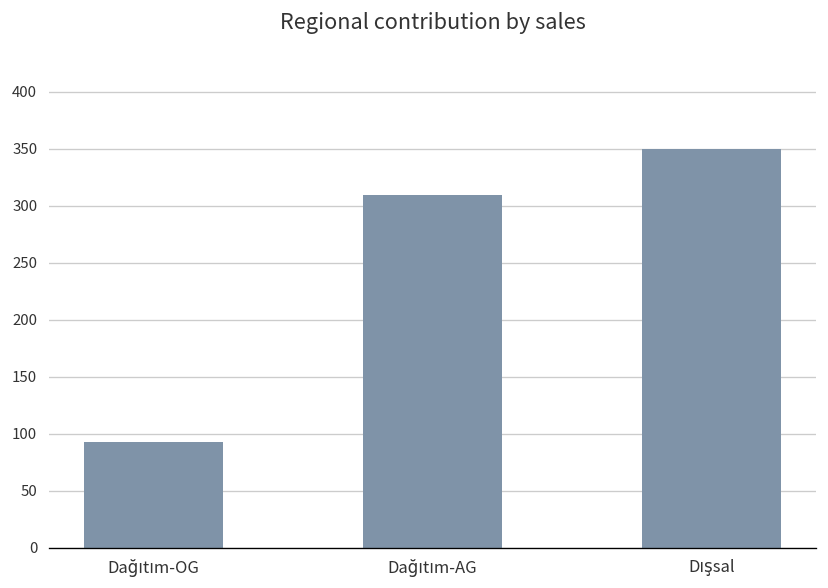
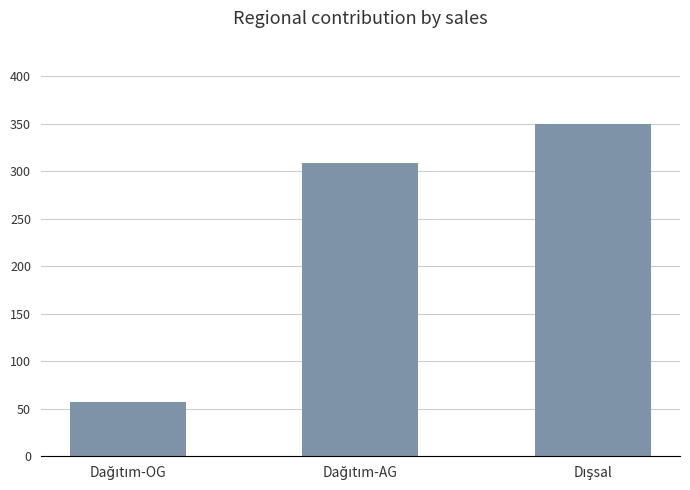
  {
-   "Dağıtım-OG": 90,
+   "Dağıtım-OG": 60,
    "Dağıtım-AG": 310,
    "Dışsal": 350
  }
